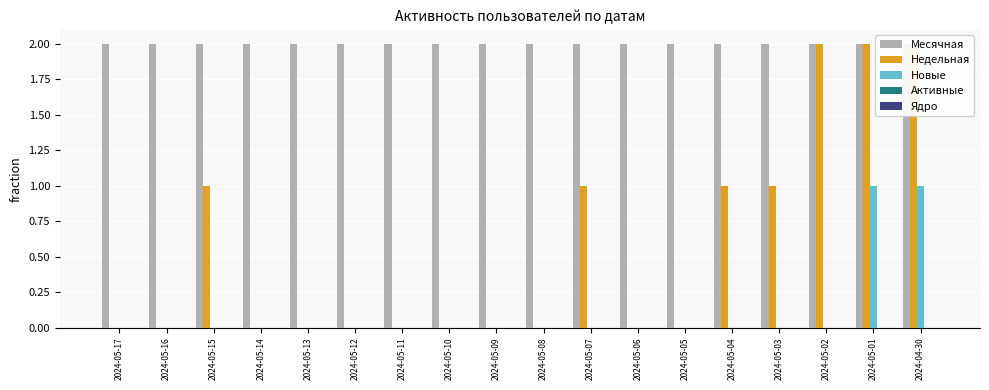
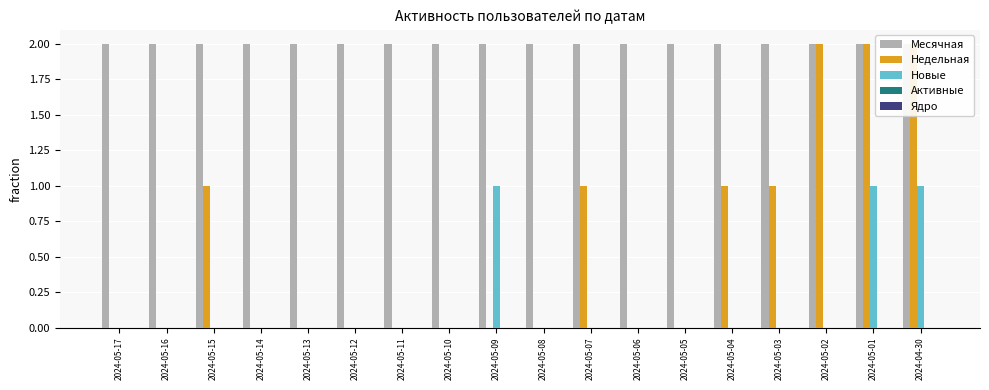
  {
    "Месячная": {
      "2024-05-17": 2,
      "2024-05-16": 2,
      "2024-05-15": 2,
      "2024-05-14": 2,
      "2024-05-13": 2,
      "2024-05-12": 2,
      "2024-05-11": 2,
      "2024-05-10": 2,
      "2024-05-09": 2,
      "2024-05-08": 2,
      "2024-05-07": 2,
      "2024-05-06": 2,
      "2024-05-05": 2,
      "2024-05-04": 2,
      "2024-05-03": 2,
      "2024-05-02": 2,
      "2024-05-01": 2
    },
    "Недельная": {
      "2024-05-17": 0,
      "2024-05-16": 0,
      "2024-05-15": 1,
      "2024-05-14": 0,
      "2024-05-13": 0,
      "2024-05-12": 0,
      "2024-05-11": 0,
      "2024-05-10": 0,
      "2024-05-09": 0,
      "2024-05-08": 0,
      "2024-05-07": 1,
      "2024-05-06": 0,
      "2024-05-05": 0,
      "2024-05-04": 1,
      "2024-05-03": 1,
      "2024-05-02": 2,
      "2024-05-01": 2
    },
    "Новые": {
      "2024-05-17": 0,
      "2024-05-16": 0,
      "2024-05-15": 0,
      "2024-05-14": 0,
      "2024-05-13": 0,
      "2024-05-12": 0,
      "2024-05-11": 0,
      "2024-05-10": 0,
-     "2024-05-09": 0,
+     "2024-05-09": 1,
      "2024-05-08": 0,
      "2024-05-07": 0,
      "2024-05-06": 0,
      "2024-05-05": 0,
      "2024-05-04": 0,
      "2024-05-03": 0,
      "2024-05-02": 0,
      "2024-05-01": 1,
      "2024-04-30": 1
    },
    "Активные": {
      "2024-05-17": 0,
      "2024-05-16": 0,
      "2024-05-15": 0,
      "2024-05-14": 0,
      "2024-05-13": 0,
      "2024-05-12": 0,
      "2024-05-11": 0,
      "2024-05-10": 0,
      "2024-05-09": 0,
      "2024-05-08": 0,
      "2024-05-07": 0,
      "2024-05-06": 0,
      "2024-05-05": 0,
      "2024-05-04": 0,
      "2024-05-03": 0,
      "2024-05-02": 0,
      "2024-05-01": 0,
      "2024-04-30": 0
    },
    "Ядро": {
      "2024-05-17": 0,
      "2024-05-16": 0,
      "2024-05-15": 0,
      "2024-05-14": 0,
      "2024-05-13": 0,
      "2024-05-12": 0,
      "2024-05-11": 0,
      "2024-05-10": 0,
      "2024-05-09": 0,
      "2024-05-08": 0,
      "2024-05-07": 0,
      "2024-05-06": 0,
      "2024-05-05": 0,
      "2024-05-04": 0,
      "2024-05-03": 0,
      "2024-05-02": 0,
      "2024-05-01": 0,
      "2024-04-30": 0
    }
  }
